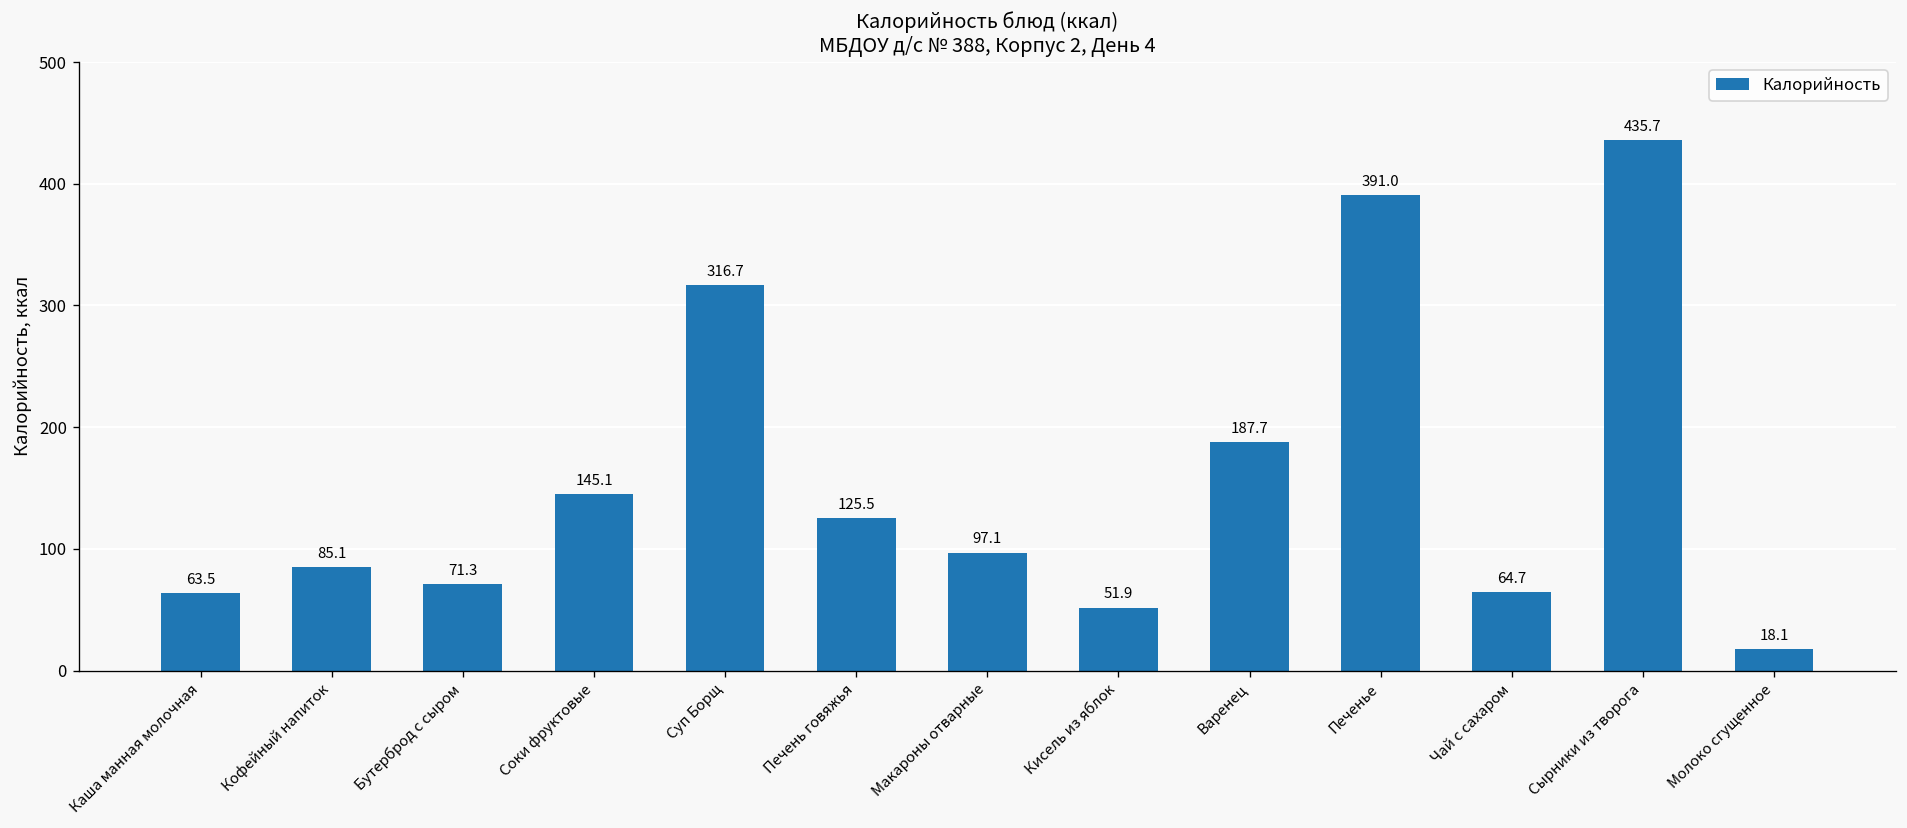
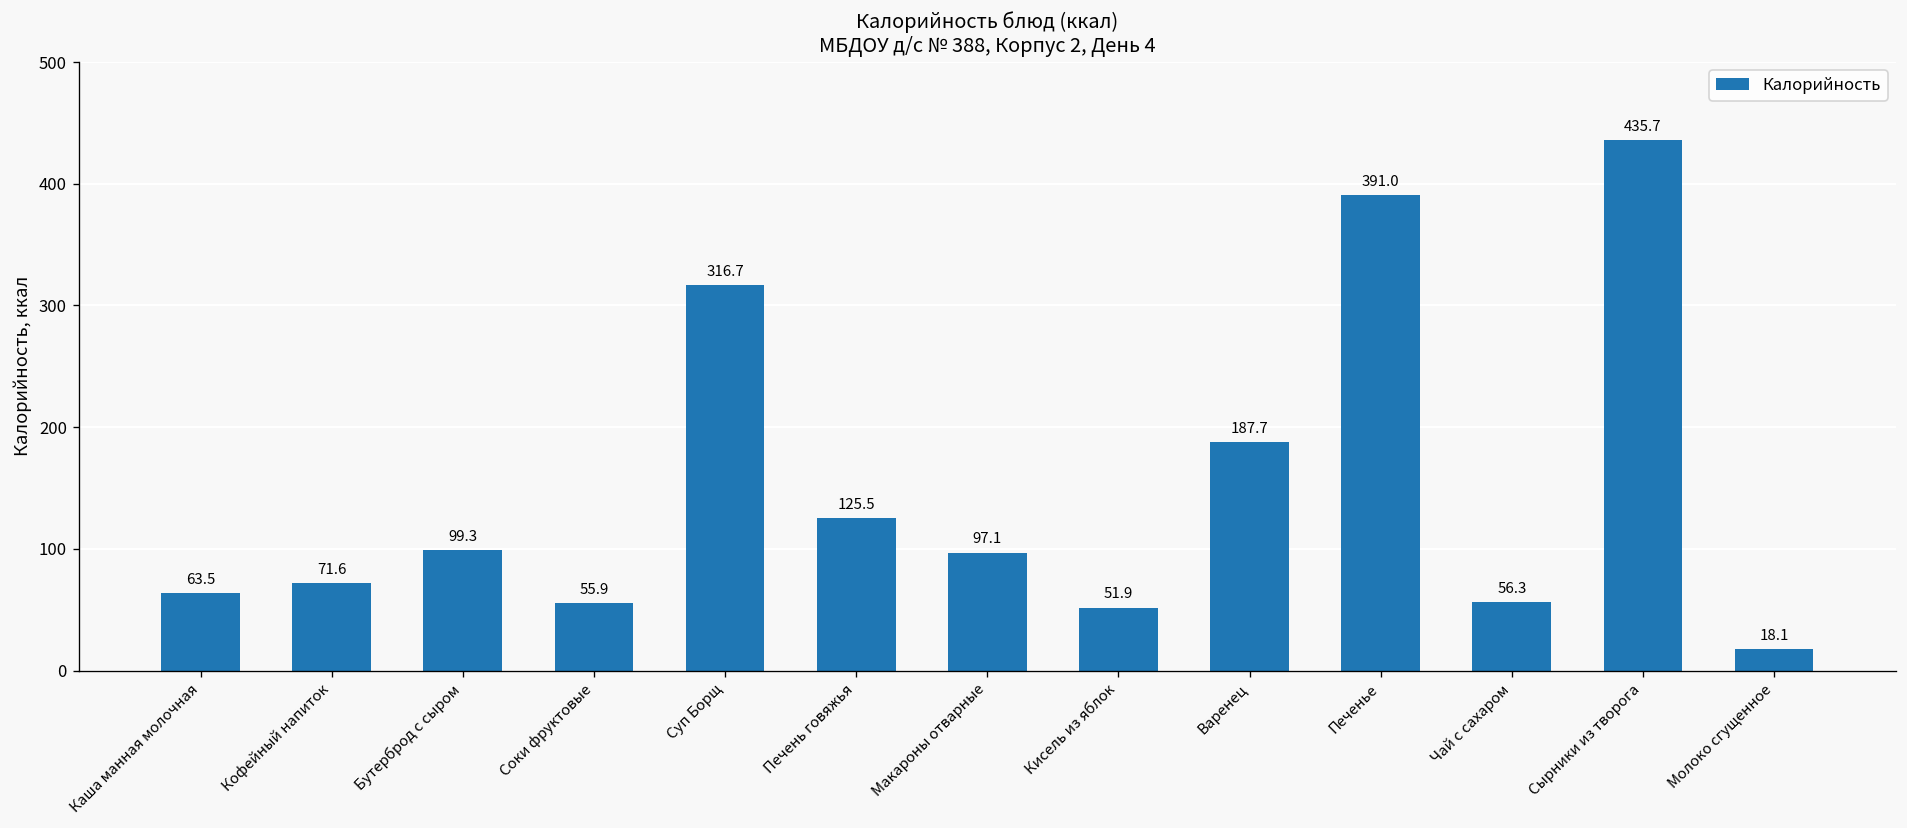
  {
    "Каша манная молочная": 63.5,
-   "Кофейный напиток": 85.1,
-   "Бутерброд с сыром": 71.3,
-   "Соки фруктовые": 145.1,
+   "Кофейный напиток": 71.6,
+   "Бутерброд с сыром": 99.3,
+   "Соки фруктовые": 55.9,
    "Суп Борщ": 316.7,
    "Печень говяжья": 125.5,
    "Макароны отварные": 97.1,
    "Кисель из яблок": 51.9,
    "Варенец": 187.7,
    "Печенье": 391.0,
-   "Чай с сахаром": 64.7,
+   "Чай с сахаром": 56.3,
    "Сырники из творога": 435.7,
    "Молоко сгущенное": 18.1
  }
